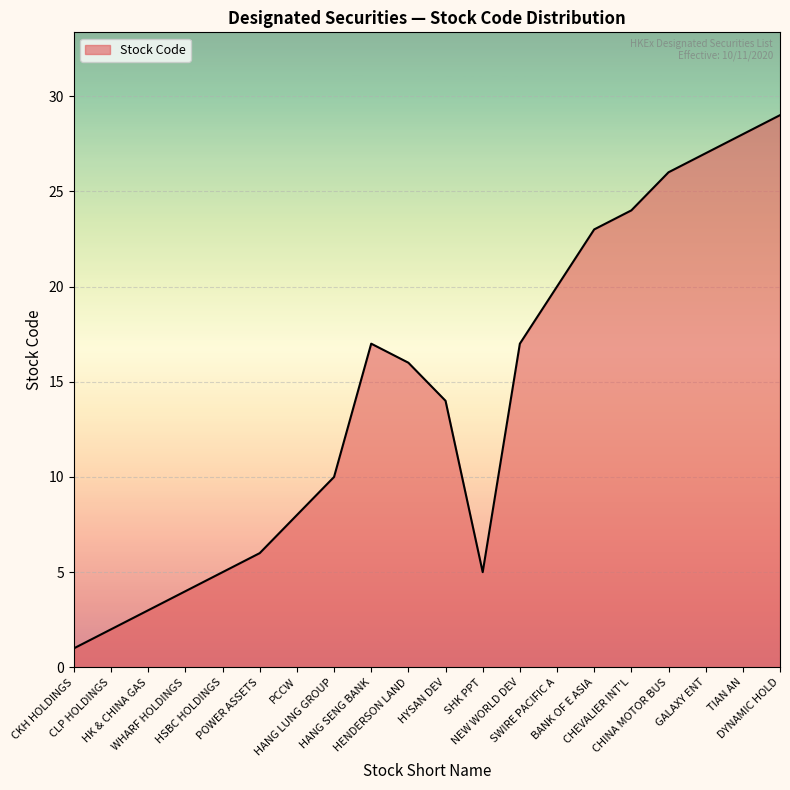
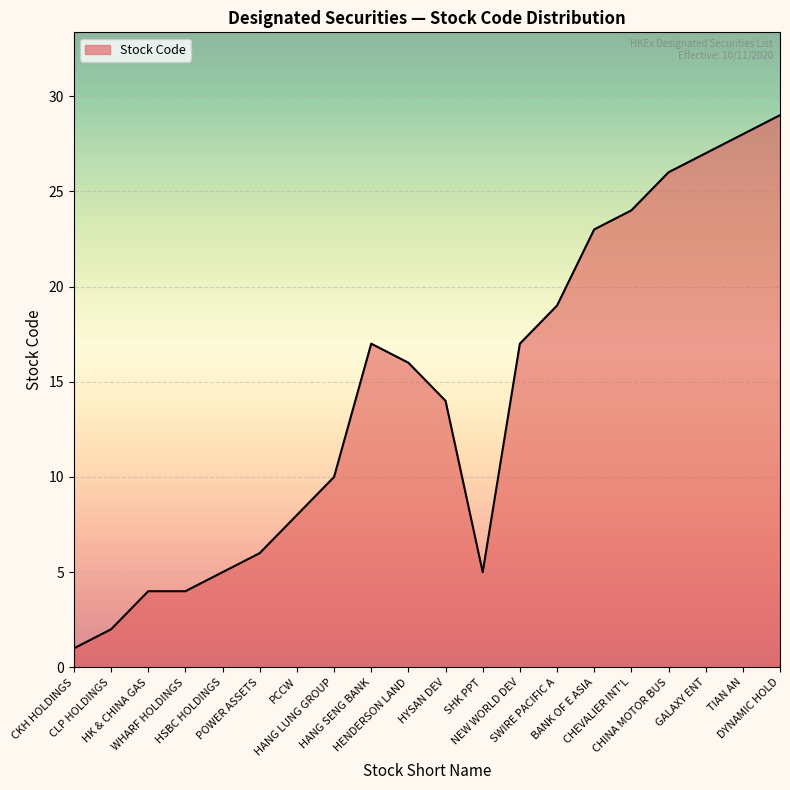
  {
    "CKH HOLDINGS": 1,
    "CLP HOLDINGS": 2,
-   "HK & CHINA GAS": 3,
+   "HK & CHINA GAS": 4,
    "WHARF HOLDINGS": 4,
    "HSBC HOLDINGS": 5,
    "POWER ASSETS": 6,
    "PCCW": 8,
    "HANG LUNG GROUP": 10,
    "HANG SENG BANK": 17,
    "HENDERSON LAND": 16,
    "HYSAN DEV": 14,
    "SHK PPT": 5,
    "NEW WORLD DEV": 17,
-   "SWIRE PACIFIC A": 20,
+   "SWIRE PACIFIC A": 19,
    "BANK OF E ASIA": 23,
    "CHEVALIER INT'L": 24,
    "CHINA MOTOR BUS": 26,
    "GALAXY ENT": 27,
    "TIAN AN": 28,
    "DYNAMIC HOLD": 29
  }
